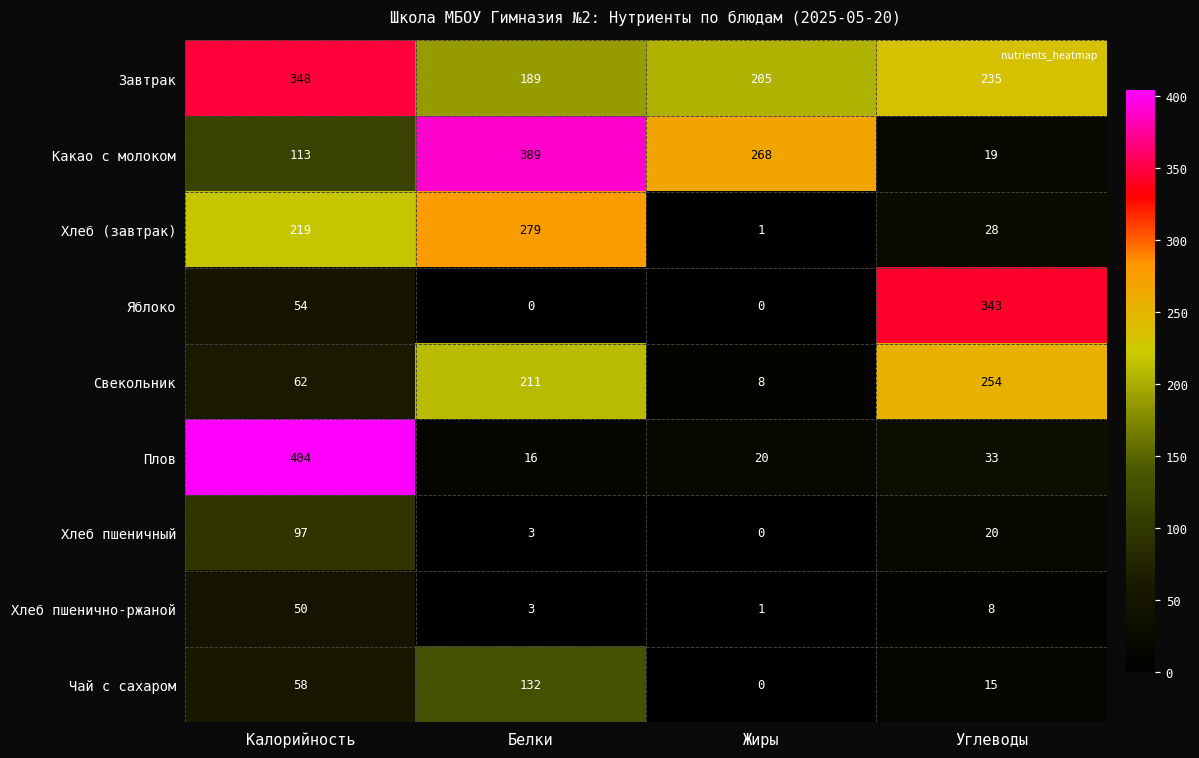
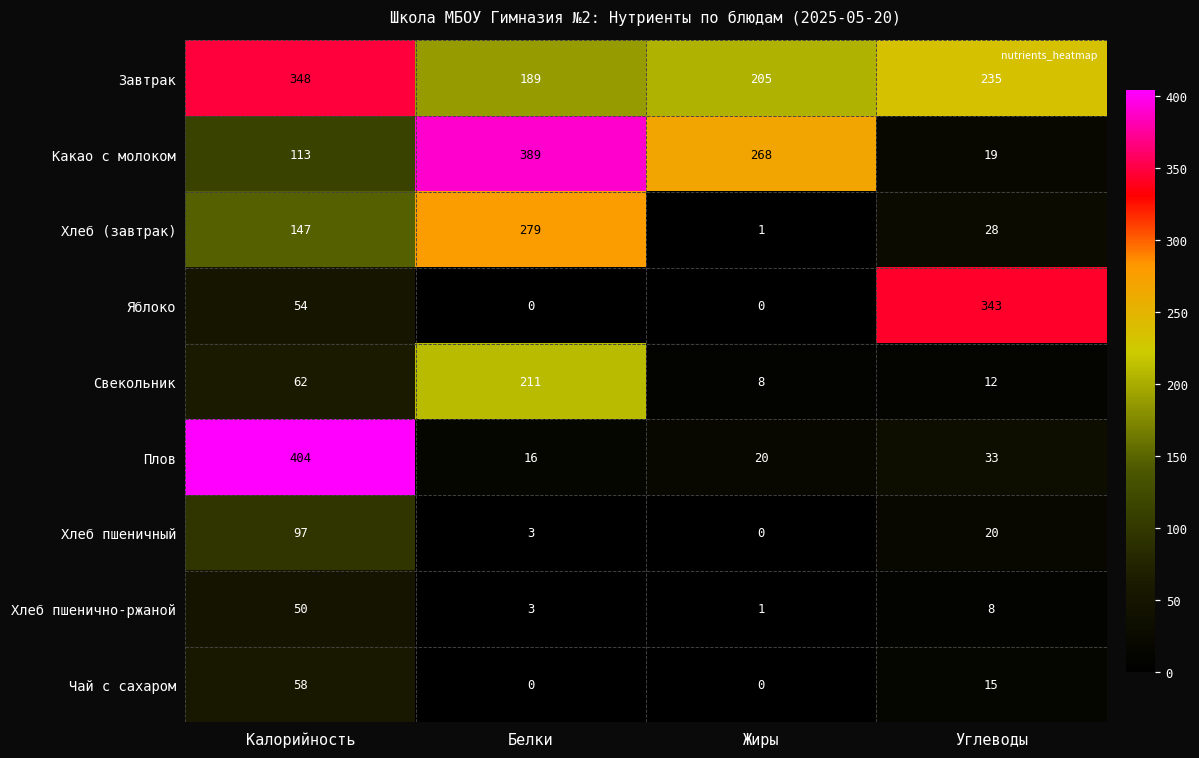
  {
    "Завтрак": {
      "Калорийность": 348,
      "Белки": 189,
      "Жиры": 205,
      "Углеводы": 235
    },
    "Какао с молоком": {
      "Калорийность": 113,
      "Белки": 389,
      "Жиры": 268,
      "Углеводы": 19
    },
    "Хлеб (завтрак)": {
-     "Калорийность": 219,
+     "Калорийность": 147,
      "Белки": 279,
      "Жиры": 1,
      "Углеводы": 28
    },
    "Яблоко": {
      "Калорийность": 54,
      "Белки": 0,
      "Жиры": 0,
      "Углеводы": 343
    },
    "Свекольник": {
      "Калорийность": 62,
      "Белки": 211,
      "Жиры": 8,
-     "Углеводы": 254
+     "Углеводы": 12
    },
    "Плов": {
      "Калорийность": 404,
      "Белки": 16,
      "Жиры": 20,
      "Углеводы": 33
    },
    "Хлеб пшеничный": {
      "Калорийность": 97,
      "Белки": 3,
      "Жиры": 0,
      "Углеводы": 20
    },
    "Хлеб пшенично-ржаной": {
      "Калорийность": 50,
      "Белки": 3,
      "Жиры": 1,
      "Углеводы": 8
    },
    "Чай с сахаром": {
      "Калорийность": 58,
-     "Белки": 132,
+     "Белки": 0,
      "Жиры": 0,
      "Углеводы": 15
    }
  }
